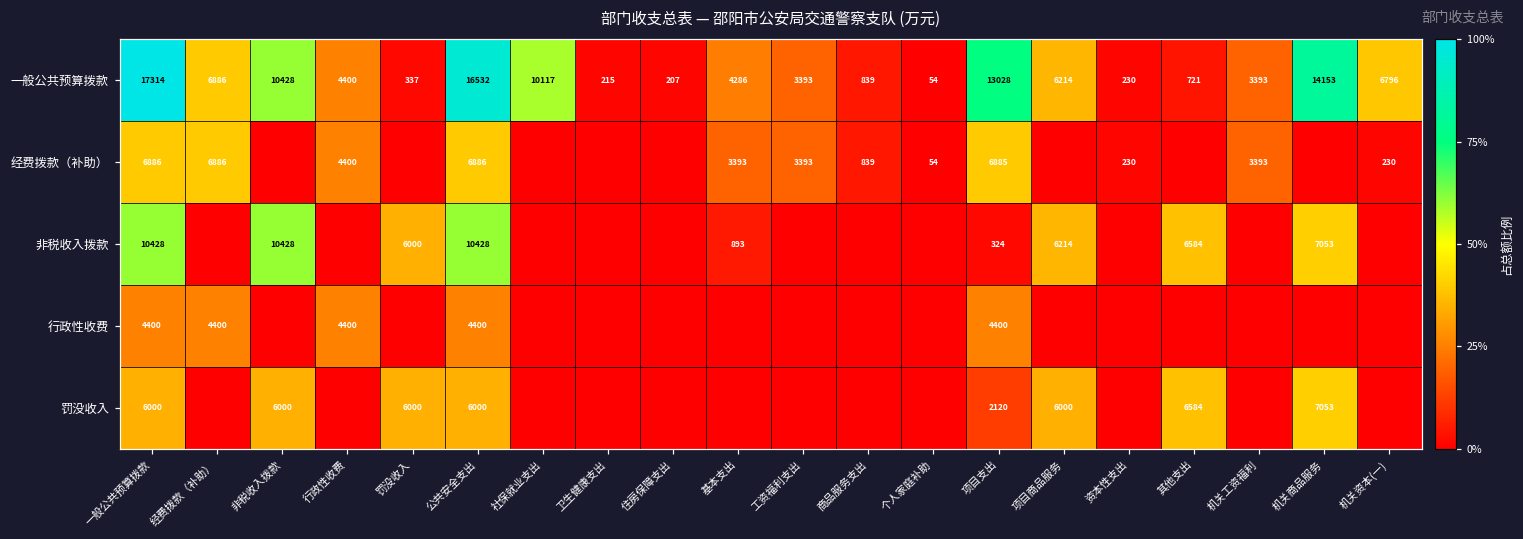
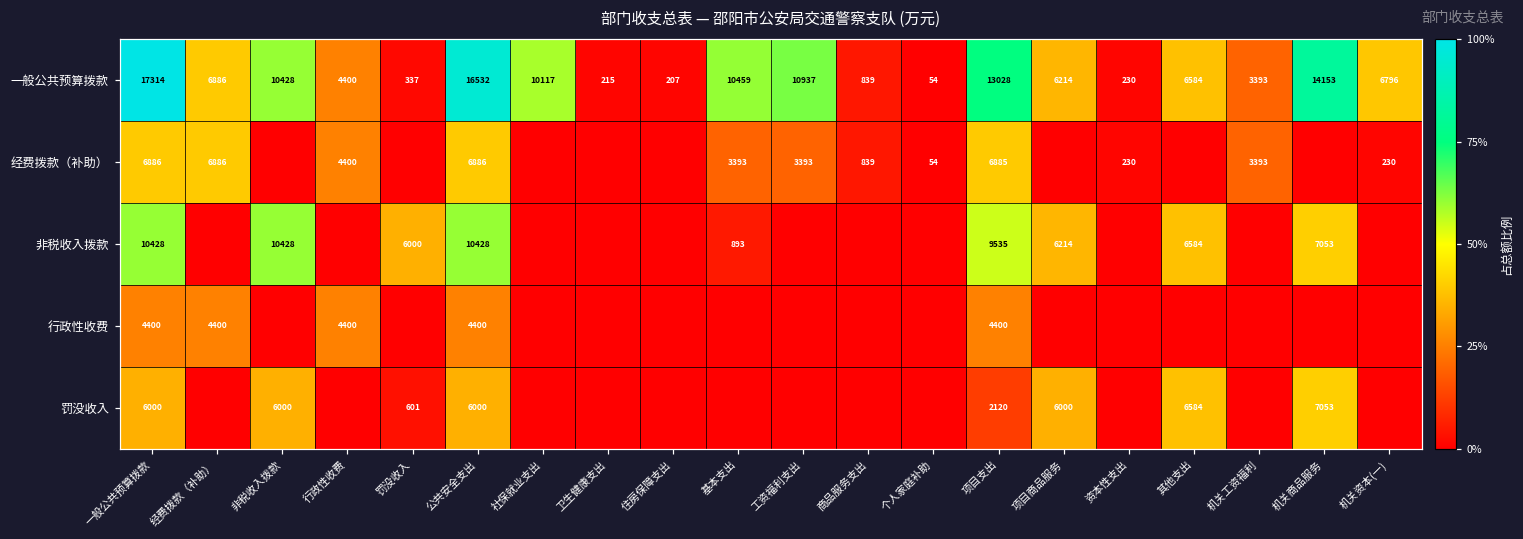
  {
    "一般公共预算拨款": {
      "一般公共预算拨款": 17314,
      "经费拨款（补助）": 6886,
      "非税收入拨款": 10428,
      "行政性收费": 4400,
      "罚没收入": 337,
      "公共安全支出": 16532,
      "社保就业支出": 10117,
      "卫生健康支出": 215,
      "住房保障支出": 207,
-     "基本支出": 4286,
-     "工资福利支出": 3393,
+     "基本支出": 10459,
+     "工资福利支出": 10937,
      "商品服务支出": 839,
      "个人家庭补助": 54,
      "项目支出": 13028,
      "项目商品服务": 6214,
      "资本性支出": 230,
-     "其他支出": 721,
+     "其他支出": 6584,
      "机关工资福利": 3393,
      "机关商品服务": 14153,
      "机关资本(一)": 6796
    },
    "经费拨款（补助）": {
      "一般公共预算拨款": 6886,
      "经费拨款（补助）": 6886,
      "行政性收费": 4400,
      "公共安全支出": 6886,
      "基本支出": 3393,
      "工资福利支出": 3393,
      "商品服务支出": 839,
      "个人家庭补助": 54,
      "项目支出": 6885,
      "资本性支出": 230,
      "机关工资福利": 3393,
      "机关资本(一)": 230
    },
    "非税收入拨款": {
      "一般公共预算拨款": 10428,
      "非税收入拨款": 10428,
      "罚没收入": 6000,
      "公共安全支出": 10428,
      "基本支出": 893,
-     "项目支出": 324,
+     "项目支出": 9535,
      "项目商品服务": 6214,
      "其他支出": 6584,
      "机关商品服务": 7053
    },
    "行政性收费": {
      "一般公共预算拨款": 4400,
      "经费拨款（补助）": 4400,
      "行政性收费": 4400,
      "公共安全支出": 4400,
      "项目支出": 4400
    },
    "罚没收入": {
      "一般公共预算拨款": 6000,
      "非税收入拨款": 6000,
-     "罚没收入": 6000,
+     "罚没收入": 601,
      "公共安全支出": 6000,
      "项目支出": 2120,
      "项目商品服务": 6000,
      "其他支出": 6584,
      "机关商品服务": 7053
    }
  }
